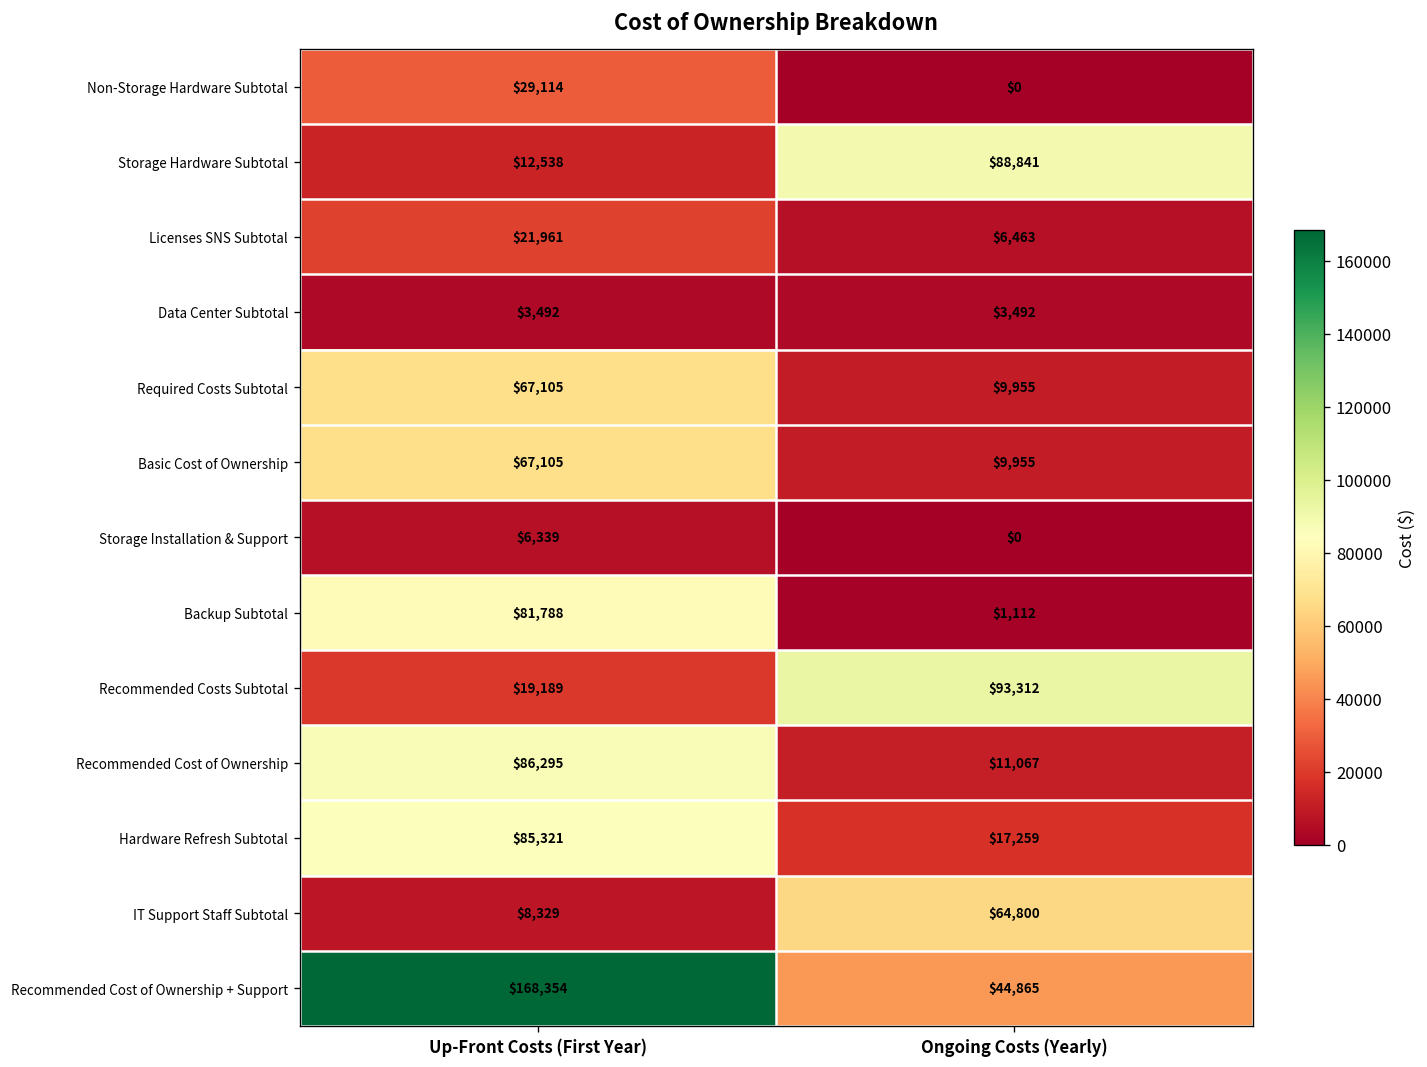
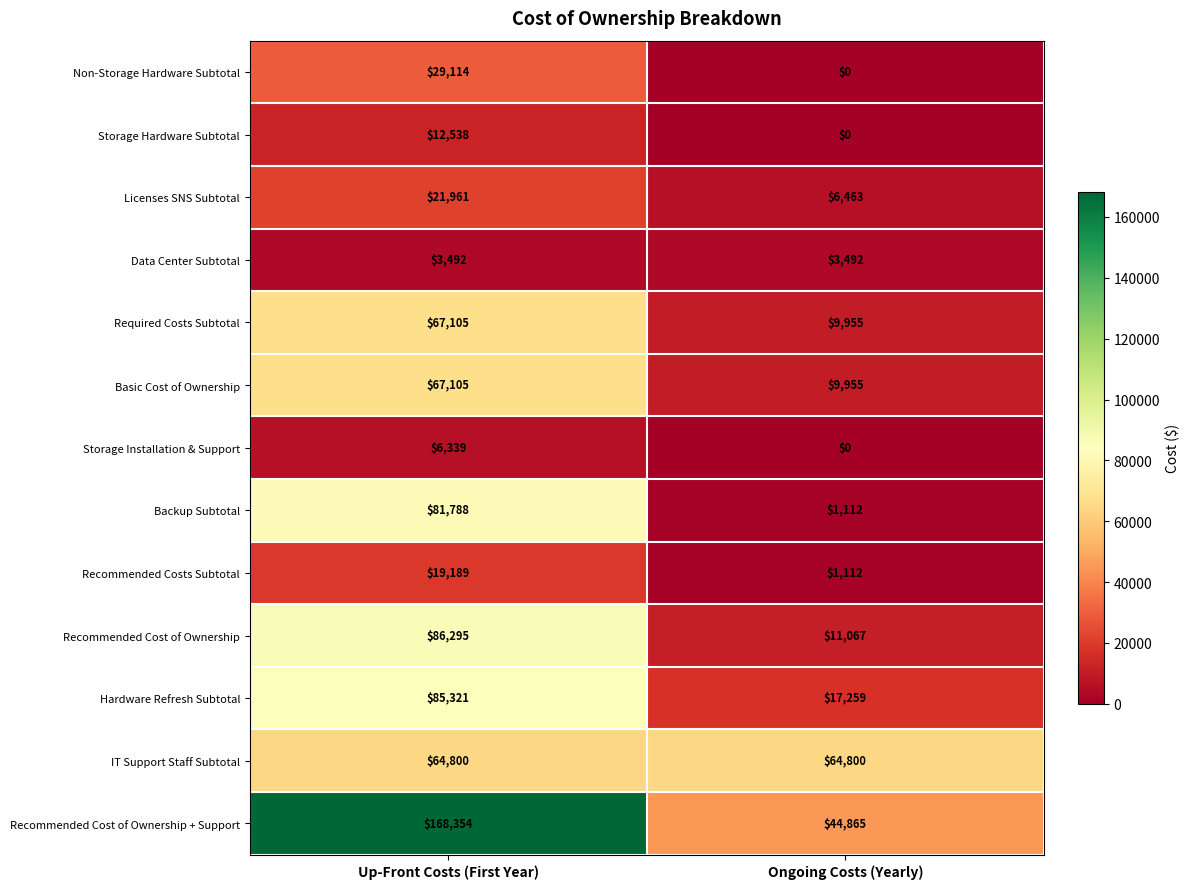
  {
    "Non-Storage Hardware Subtotal": {
      "Up-Front Costs (First Year)": "$29,114",
      "Ongoing Costs (Yearly)": "$0"
    },
    "Storage Hardware Subtotal": {
      "Up-Front Costs (First Year)": "$12,538",
-     "Ongoing Costs (Yearly)": "$88,841"
+     "Ongoing Costs (Yearly)": "$0"
    },
    "Licenses SNS Subtotal": {
      "Up-Front Costs (First Year)": "$21,961",
      "Ongoing Costs (Yearly)": "$6,463"
    },
    "Data Center Subtotal": {
      "Up-Front Costs (First Year)": "$3,492",
      "Ongoing Costs (Yearly)": "$3,492"
    },
    "Required Costs Subtotal": {
      "Up-Front Costs (First Year)": "$67,105",
      "Ongoing Costs (Yearly)": "$9,955"
    },
    "Basic Cost of Ownership": {
      "Up-Front Costs (First Year)": "$67,105",
      "Ongoing Costs (Yearly)": "$9,955"
    },
    "Storage Installation & Support": {
      "Up-Front Costs (First Year)": "$6,339",
      "Ongoing Costs (Yearly)": "$0"
    },
    "Backup Subtotal": {
      "Up-Front Costs (First Year)": "$81,788",
      "Ongoing Costs (Yearly)": "$1,112"
    },
    "Recommended Costs Subtotal": {
      "Up-Front Costs (First Year)": "$19,189",
-     "Ongoing Costs (Yearly)": "$93,312"
+     "Ongoing Costs (Yearly)": "$1,112"
    },
    "Recommended Cost of Ownership": {
      "Up-Front Costs (First Year)": "$86,295",
      "Ongoing Costs (Yearly)": "$11,067"
    },
    "Hardware Refresh Subtotal": {
      "Up-Front Costs (First Year)": "$85,321",
      "Ongoing Costs (Yearly)": "$17,259"
    },
    "IT Support Staff Subtotal": {
-     "Up-Front Costs (First Year)": "$8,329",
+     "Up-Front Costs (First Year)": "$64,800",
      "Ongoing Costs (Yearly)": "$64,800"
    },
    "Recommended Cost of Ownership + Support": {
      "Up-Front Costs (First Year)": "$168,354",
      "Ongoing Costs (Yearly)": "$44,865"
    }
  }
